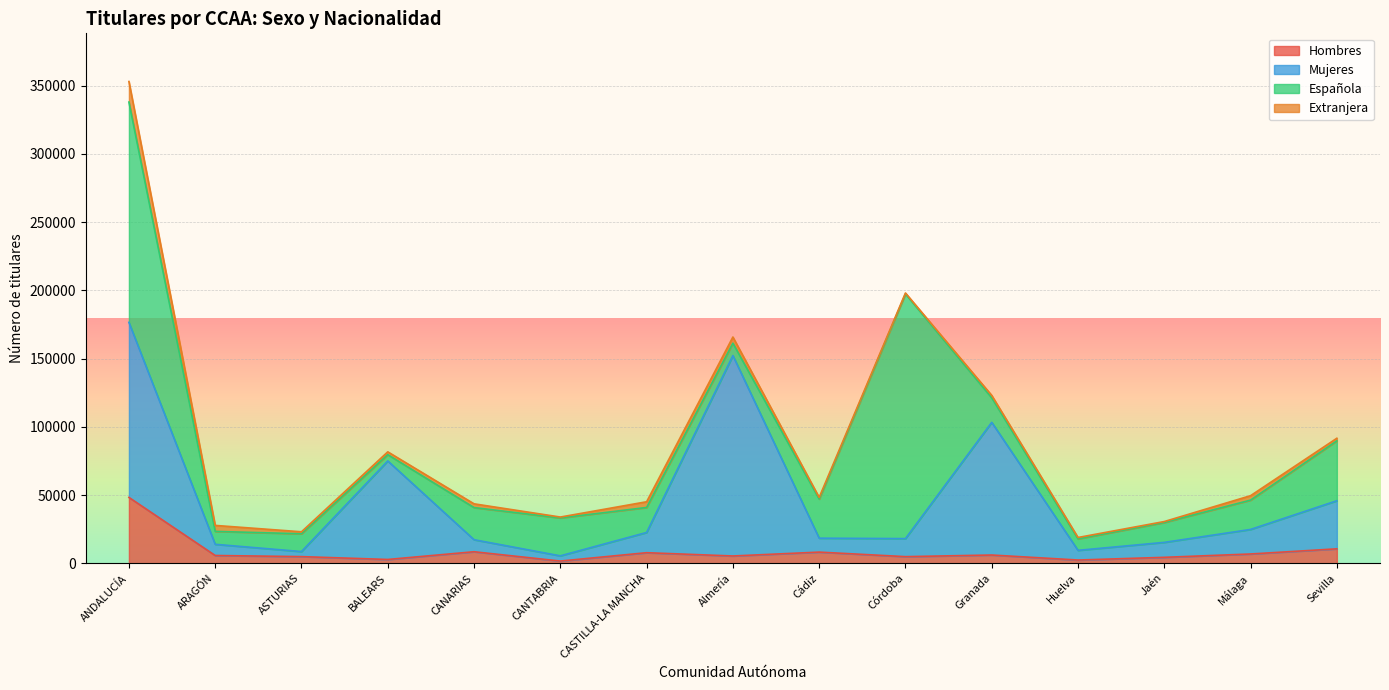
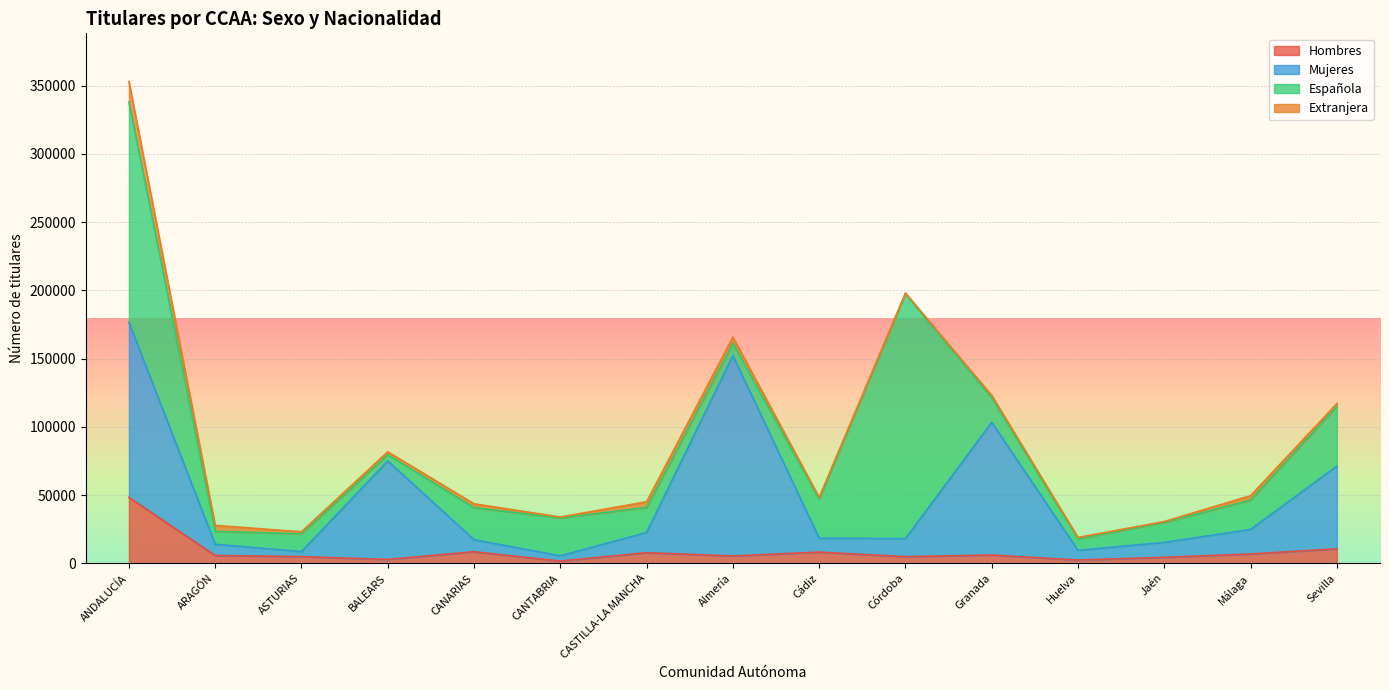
  {
    "Mujeres": {
      "ANDALUCÍA": 128000,
      "ARAGÓN": 8000,
      "ASTURIAS": 4000,
      "BALEARS": 72000,
      "CANARIAS": 9000,
      "CANTABRIA": 4000,
      "CASTILLA-LA MANCHA": 15000,
      "Almería": 147000,
      "Cádiz": 10000,
      "Córdoba": 13000,
      "Granada": 97000,
      "Huelva": 7000,
      "Jaén": 11000,
      "Málaga": 18000,
-     "Sevilla": 35000
+     "Sevilla": 61000
    },
    "Española": {
      "ANDALUCÍA": 161000,
      "ARAGÓN": 9000,
      "BALEARS": 5000,
      "CANARIAS": 24000,
      "CASTILLA-LA MANCHA": 18000,
      "Almería": 9000,
      "Málaga": 22000,
      "Sevilla": 44000
    }
  }
